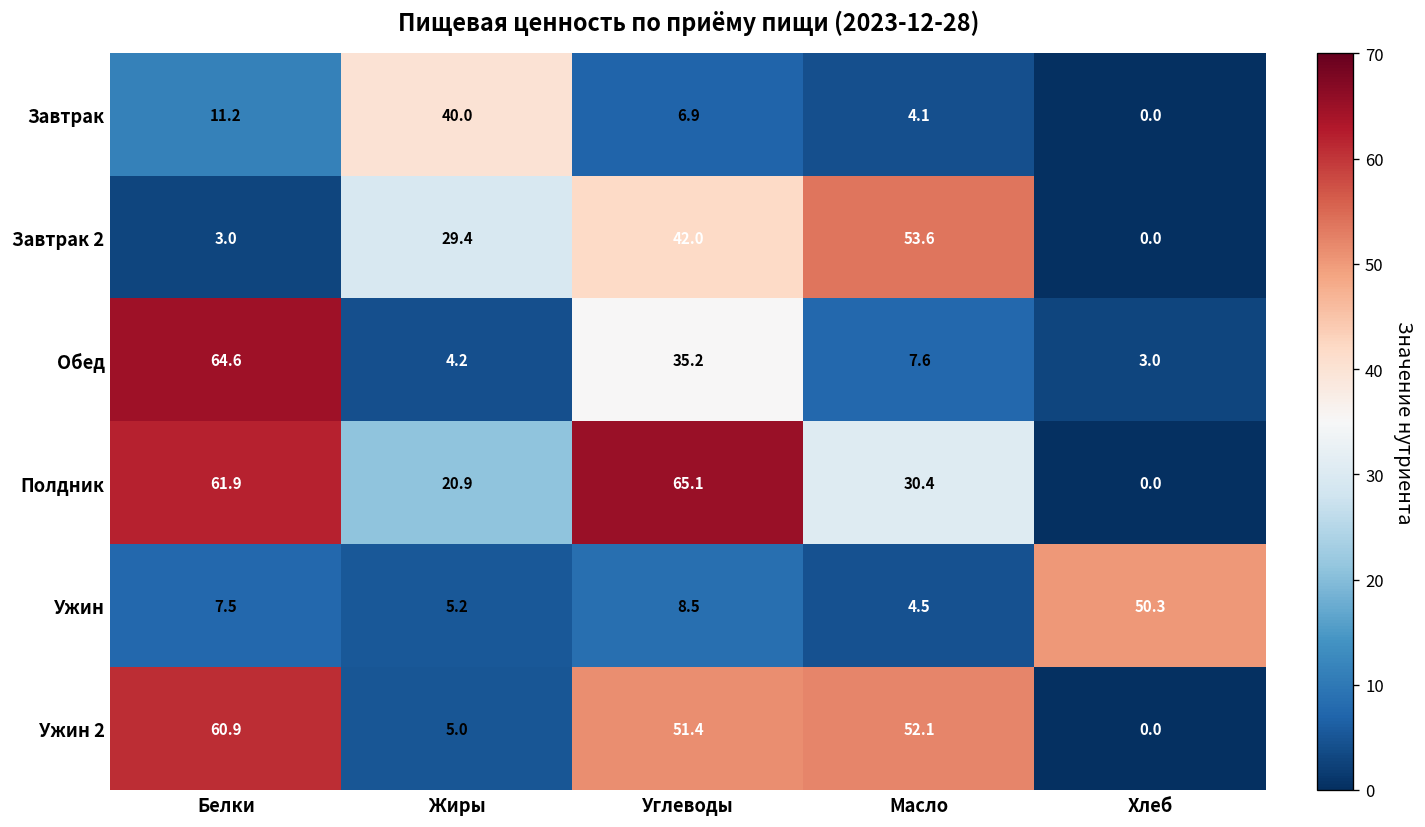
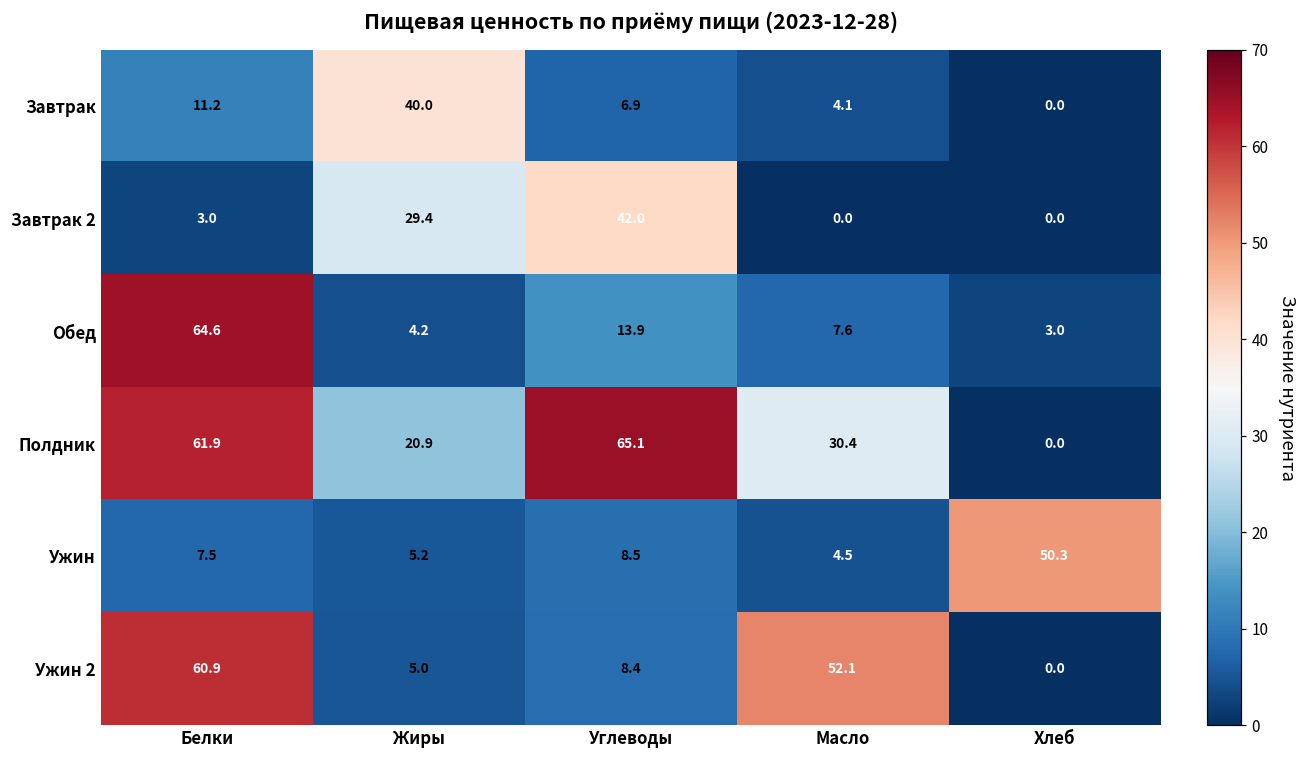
  {
    "Завтрак": {
      "Белки": 11.2,
      "Жиры": 40.0,
      "Углеводы": 6.9,
      "Масло": 4.1,
      "Хлеб": 0.0
    },
    "Завтрак 2": {
      "Белки": 3.0,
      "Жиры": 29.4,
      "Углеводы": 42.0,
-     "Масло": 53.6,
+     "Масло": 0.0,
      "Хлеб": 0.0
    },
    "Обед": {
      "Белки": 64.6,
      "Жиры": 4.2,
-     "Углеводы": 35.2,
+     "Углеводы": 13.9,
      "Масло": 7.6,
      "Хлеб": 3.0
    },
    "Полдник": {
      "Белки": 61.9,
      "Жиры": 20.9,
      "Углеводы": 65.1,
      "Масло": 30.4,
      "Хлеб": 0.0
    },
    "Ужин": {
      "Белки": 7.5,
      "Жиры": 5.2,
      "Углеводы": 8.5,
      "Масло": 4.5,
      "Хлеб": 50.3
    },
    "Ужин 2": {
      "Белки": 60.9,
      "Жиры": 5.0,
-     "Углеводы": 51.4,
+     "Углеводы": 8.4,
      "Масло": 52.1,
      "Хлеб": 0.0
    }
  }
